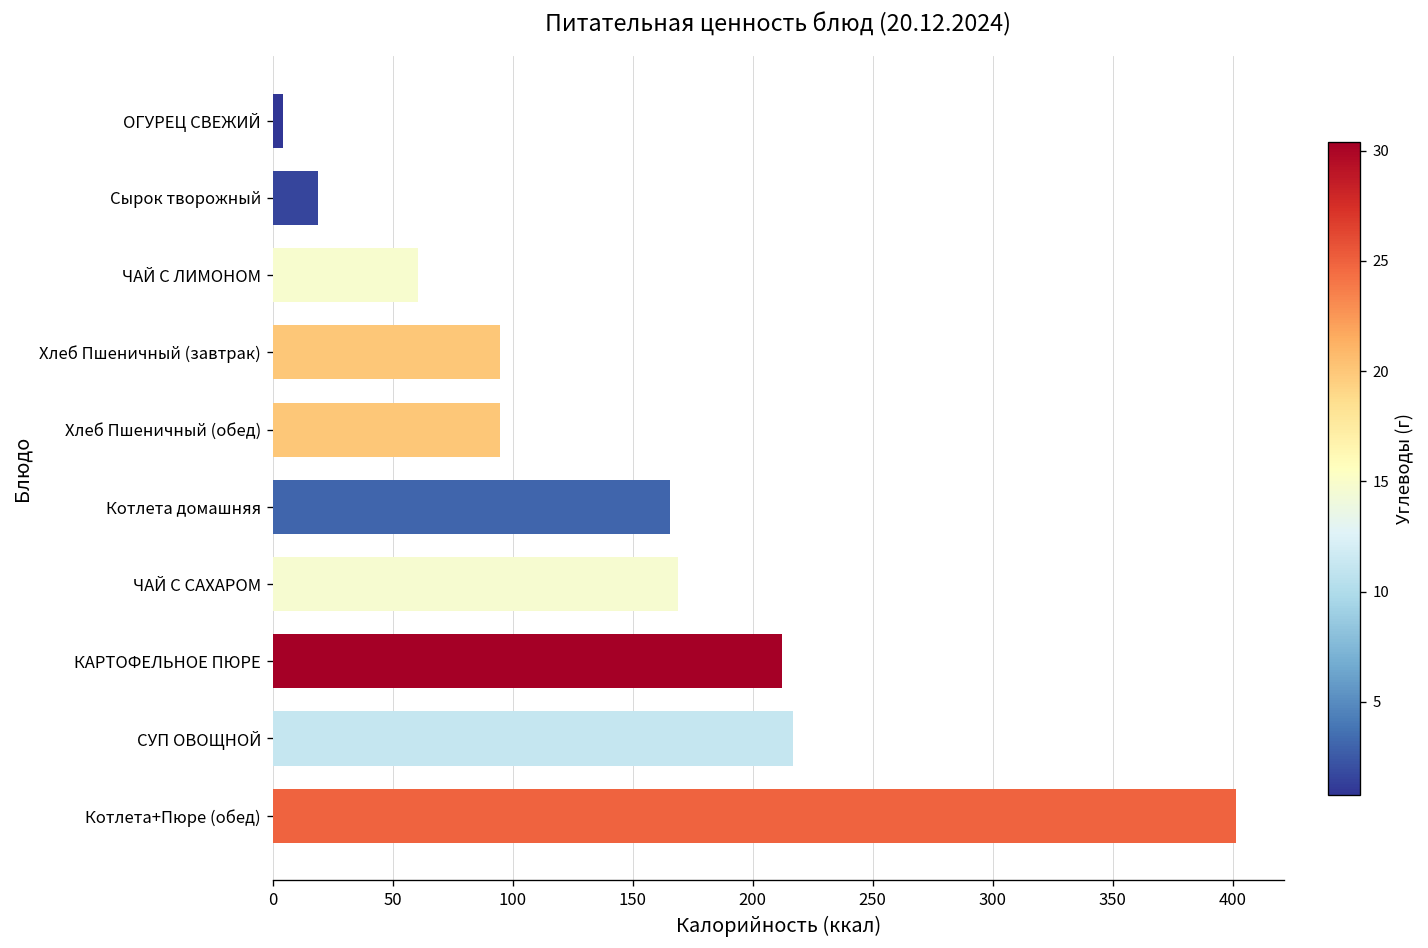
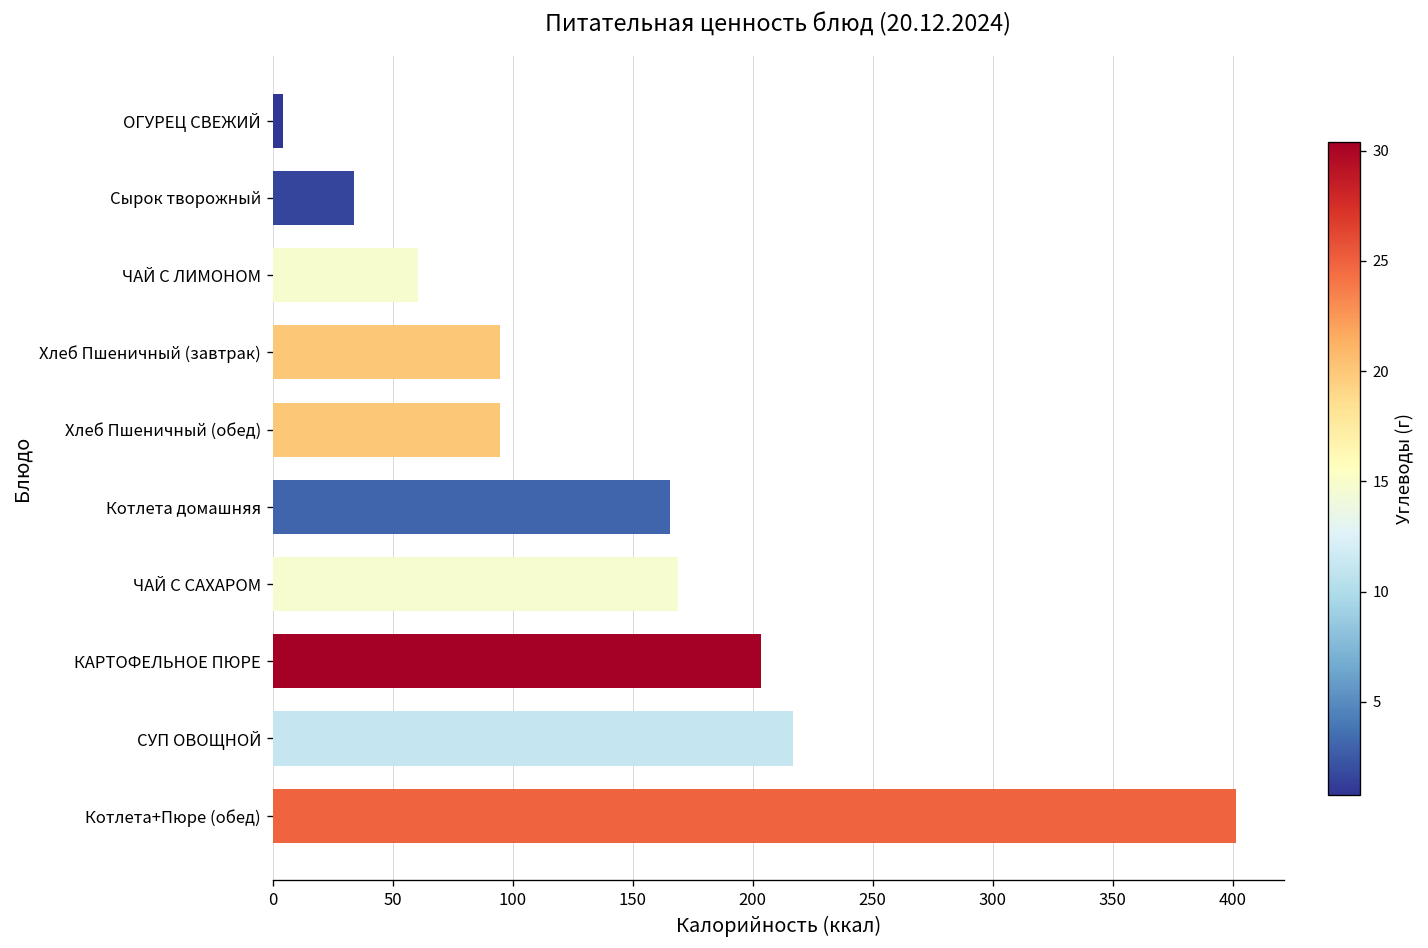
  {
    "ОГУРЕЦ СВЕЖИЙ": 5,
-   "Сырок творожный": 19,
+   "Сырок творожный": 34,
    "ЧАЙ С ЛИМОНОМ": 61,
    "Хлеб Пшеничный (завтрак)": 95,
    "Хлеб Пшеничный (обед)": 95,
    "Котлета домашняя": 166,
    "ЧАЙ С САХАРОМ": 169,
-   "КАРТОФЕЛЬНОЕ ПЮРЕ": 212,
+   "КАРТОФЕЛЬНОЕ ПЮРЕ": 204,
    "СУП ОВОЩНОЙ": 217,
    "Котлета+Пюре (обед)": 402
  }
